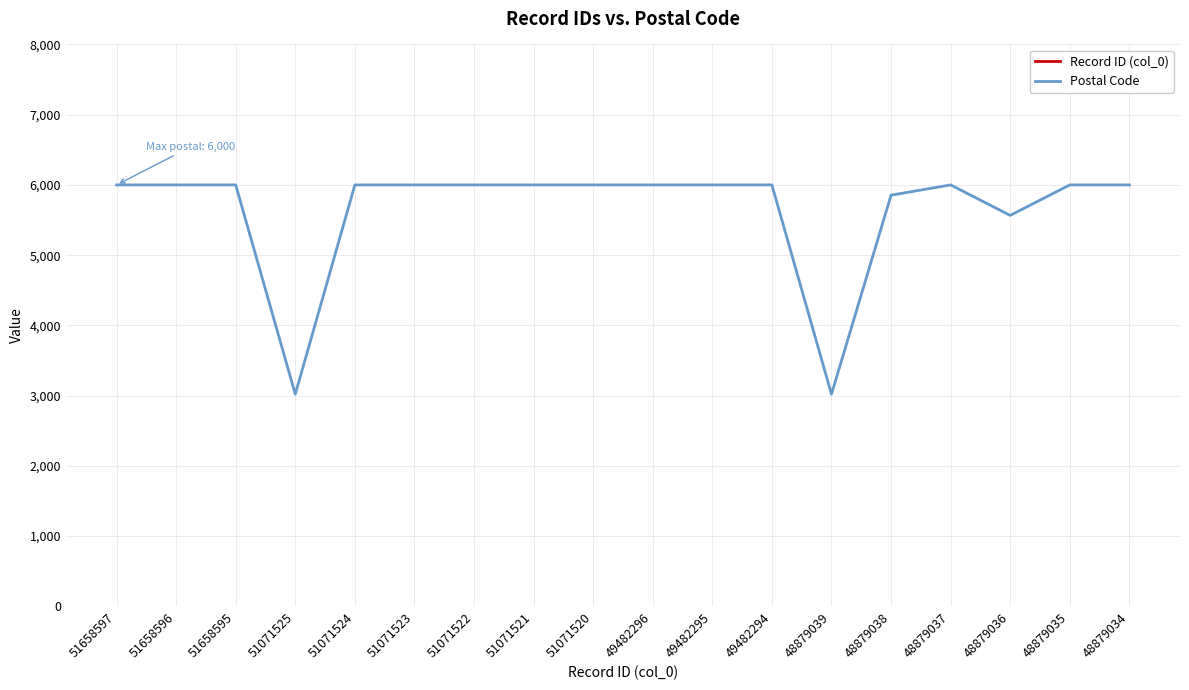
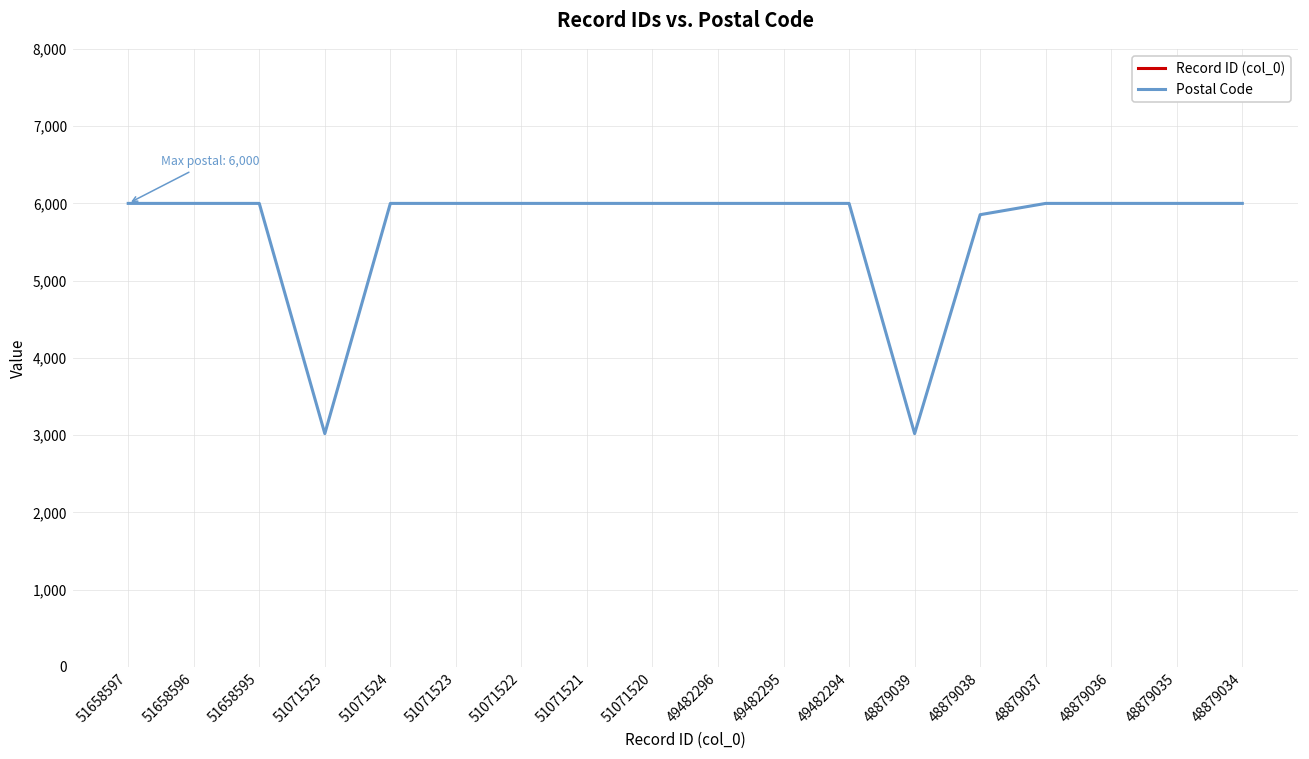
  {
    "Postal Code": {
      "51658597": "6,000",
      "51071525": "3,000",
      "51071524": "6,000",
      "51071523": "6,000",
      "51071522": "6,000",
      "51071521": "6,000",
      "51071520": "6,000",
      "49482296": "6,000",
      "49482295": "6,000",
      "49482294": "6,000",
      "48879039": "3,000",
      "48879038": "5,900",
      "48879037": "6,000",
-     "48879036": "5,600",
+     "48879036": "6,000",
      "48879035": "6,000",
      "48879034": "6,000"
    }
  }
